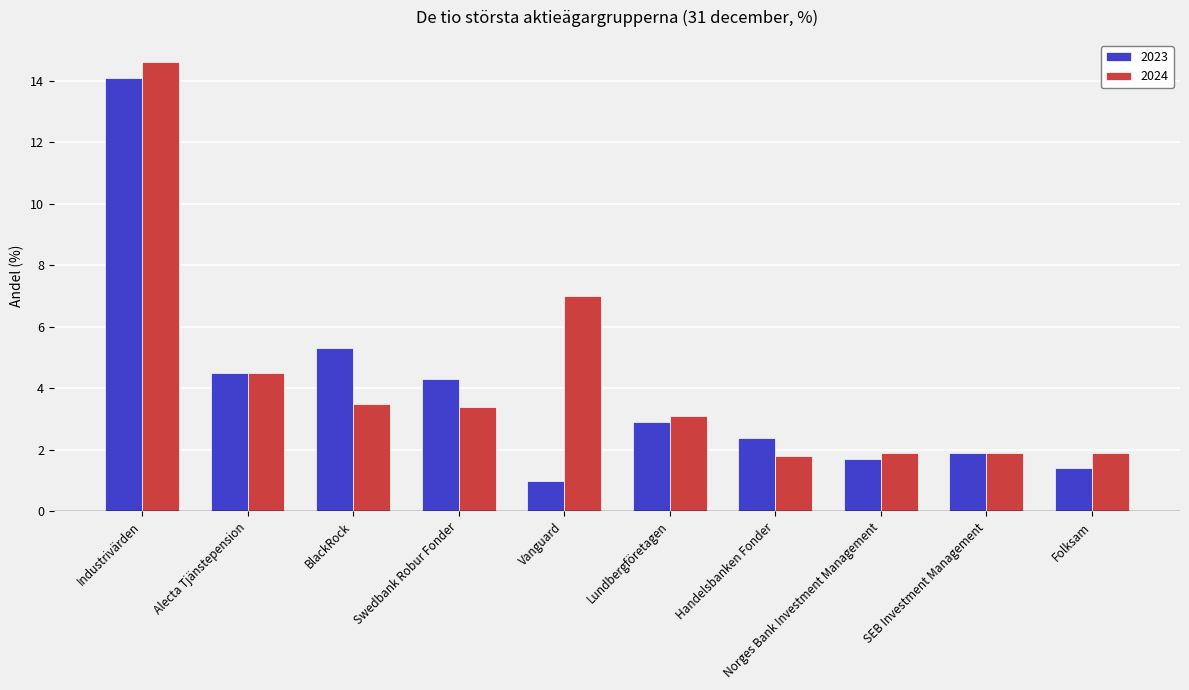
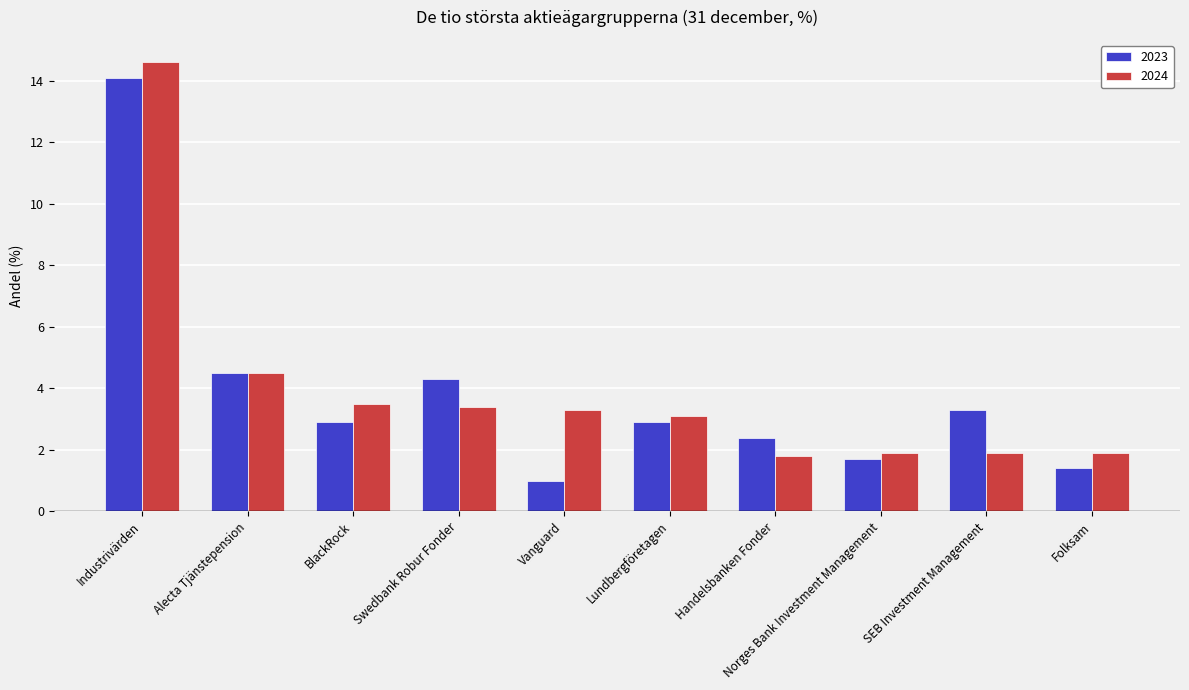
  {
    "2023": {
      "Industrivärden": 14.1,
      "Alecta Tjänstepension": 4.5,
-     "BlackRock": 5.3,
+     "BlackRock": 2.9,
      "Swedbank Robur Fonder": 4.3,
      "Vanguard": 1.0,
      "Lundbergföretagen": 2.9,
      "Handelsbanken Fonder": 2.4,
      "Norges Bank Investment Management": 1.7,
-     "SEB Investment Management": 1.9,
+     "SEB Investment Management": 3.3,
      "Folksam": 1.4
    },
    "2024": {
      "Industrivärden": 14.6,
      "Alecta Tjänstepension": 4.5,
      "BlackRock": 3.5,
      "Swedbank Robur Fonder": 3.4,
-     "Vanguard": 7.0,
+     "Vanguard": 3.3,
      "Lundbergföretagen": 3.1,
      "Handelsbanken Fonder": 1.8,
      "Norges Bank Investment Management": 1.9,
      "SEB Investment Management": 1.9,
      "Folksam": 1.9
    }
  }
